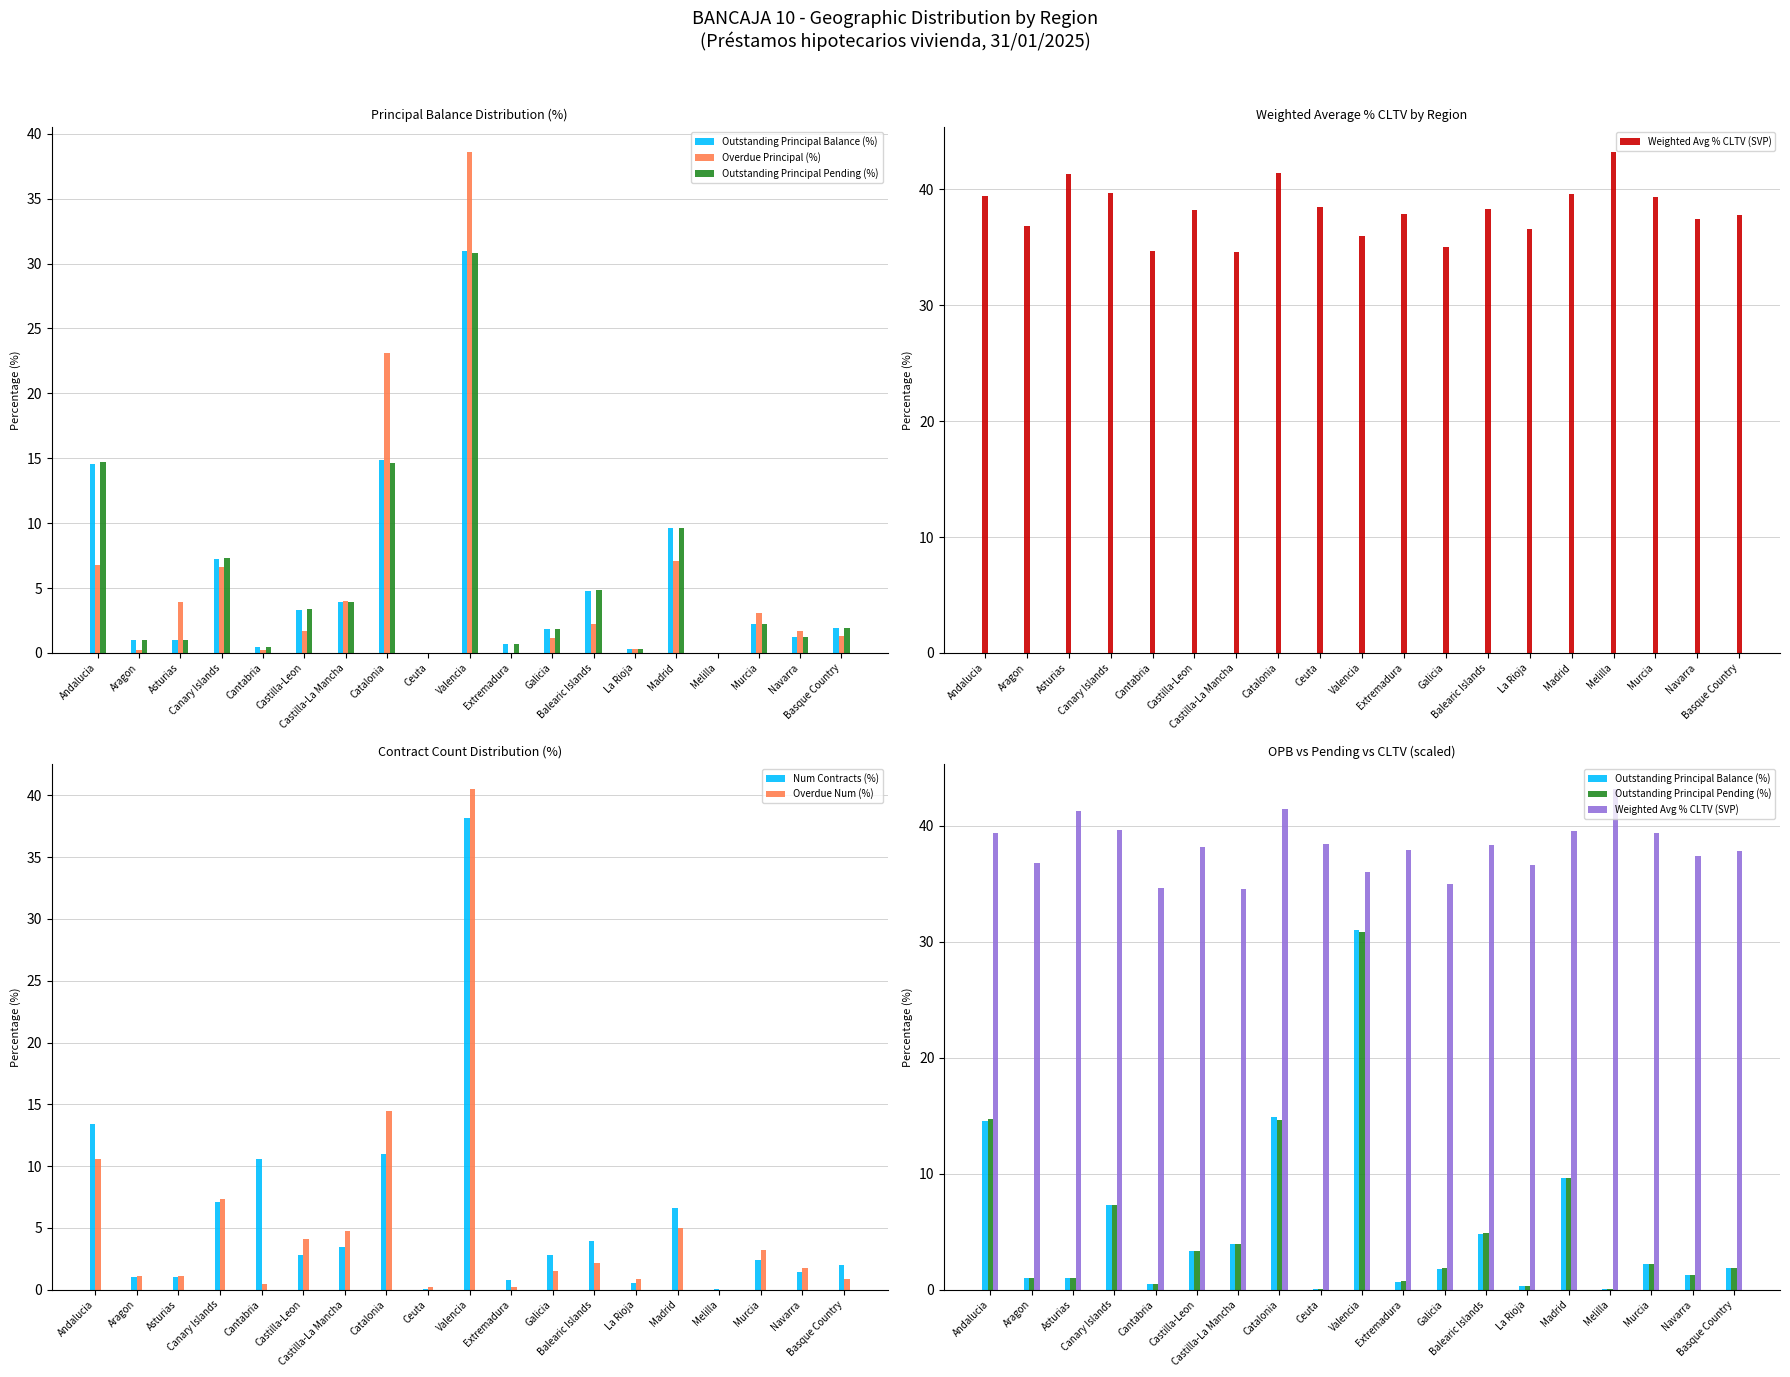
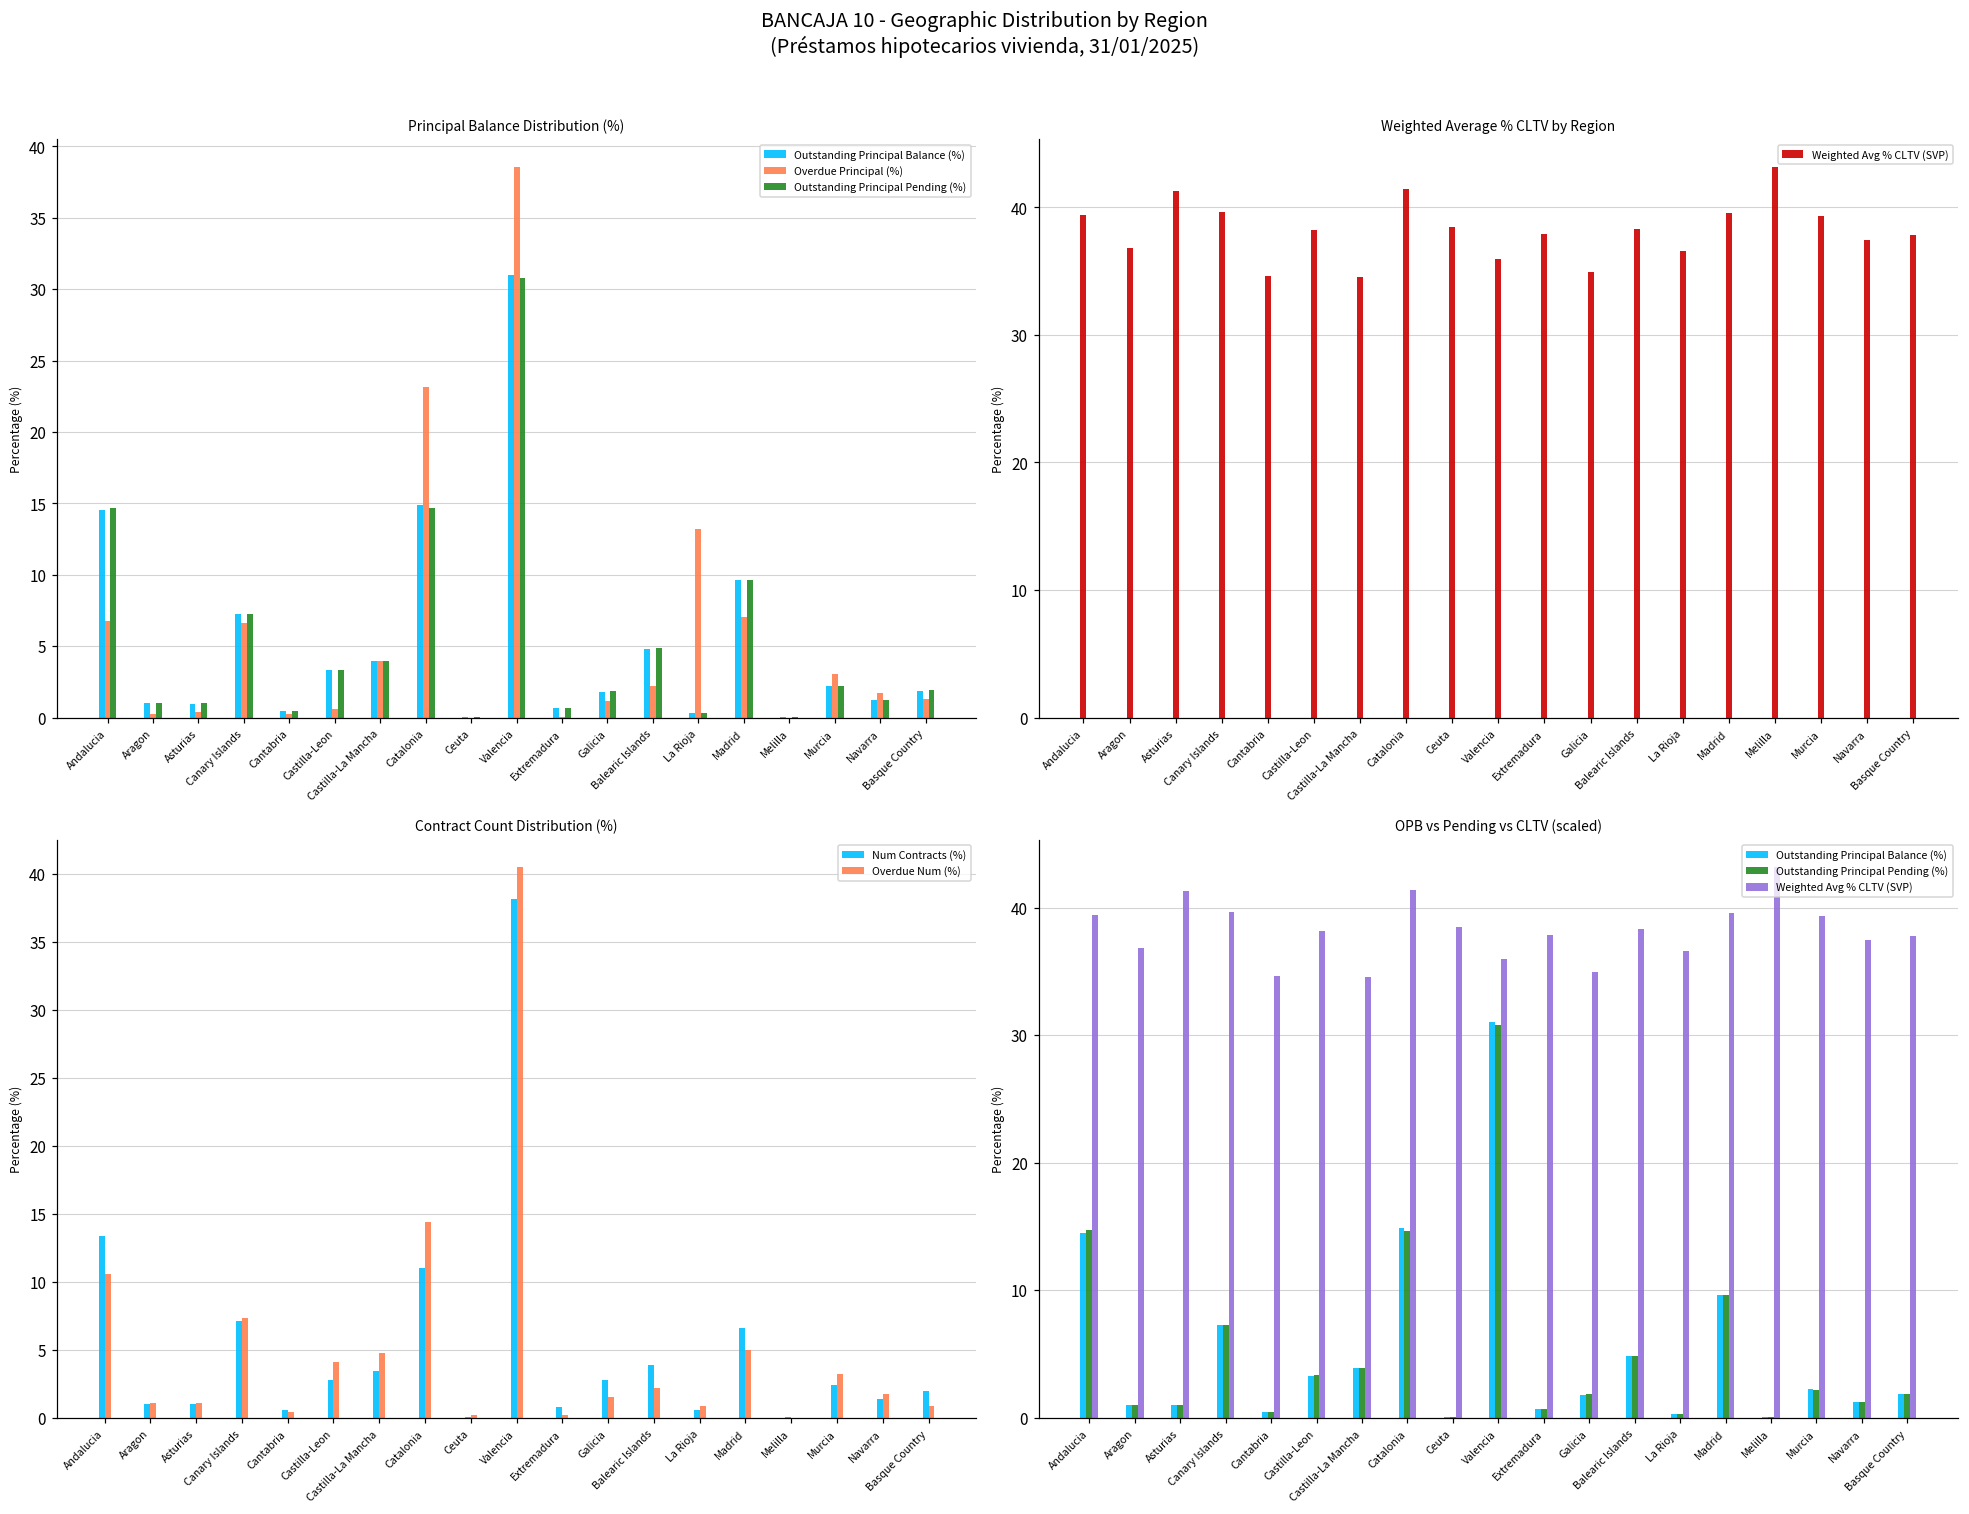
  {
    "Principal Balance Distribution (%)": {
      "Outstanding Principal Balance (%)": {
        "Andalucia": 14.5,
        "Aragon": 1.0,
        "Asturias": 1.0,
        "Canary Islands": 7.3,
        "Cantabria": 0.4,
        "Castilla-Leon": 3.3,
        "Castilla-La Mancha": 3.9,
        "Catalonia": 14.9,
        "Valencia": 31.0,
        "Extremadura": 0.7,
        "Galicia": 1.8,
        "Balearic Islands": 4.8,
        "La Rioja": 0.3,
        "Madrid": 9.6,
        "Murcia": 2.2,
        "Navarra": 1.3,
        "Basque Country": 1.9
      },
      "Overdue Principal (%)": {
        "Andalucia": 6.8,
        "Aragon": 0.2,
-       "Asturias": 4.0,
+       "Asturias": 0.4,
        "Canary Islands": 6.6,
        "Cantabria": 0.2,
-       "Castilla-Leon": 1.7,
+       "Castilla-Leon": 0.6,
        "Castilla-La Mancha": 4.0,
        "Catalonia": 23.1,
        "Ceuta": 0.0,
        "Valencia": 38.6,
        "Galicia": 1.2,
        "Balearic Islands": 2.2,
-       "La Rioja": 0.3,
+       "La Rioja": 13.2,
        "Madrid": 7.1,
        "Melilla": 0.0,
        "Murcia": 3.1,
        "Navarra": 1.7,
        "Basque Country": 1.3
      },
      "Outstanding Principal Pending (%)": {
        "Andalucia": 14.7,
        "Aragon": 1.0,
        "Asturias": 1.0,
        "Canary Islands": 7.3,
        "Cantabria": 0.4,
        "Castilla-Leon": 3.4,
        "Castilla-La Mancha": 3.9,
        "Catalonia": 14.7,
        "Valencia": 30.8,
        "Extremadura": 0.7,
        "Galicia": 1.8,
        "Balearic Islands": 4.9,
        "La Rioja": 0.3,
        "Madrid": 9.7,
        "Murcia": 2.2,
        "Navarra": 1.3,
        "Basque Country": 1.9
      }
    },
    "Weighted Average % CLTV by Region": {
      "Andalucia": 39.4,
      "Aragon": 36.8,
      "Asturias": 41.3,
      "Canary Islands": 39.7,
      "Cantabria": 34.6,
      "Castilla-Leon": 38.2,
      "Castilla-La Mancha": 34.6,
      "Catalonia": 41.4,
      "Ceuta": 38.5,
      "Valencia": 36.0,
      "Extremadura": 37.9,
      "Galicia": 35.0,
      "Balearic Islands": 38.3,
      "La Rioja": 36.6,
      "Madrid": 39.6,
      "Melilla": 43.2,
      "Murcia": 39.3,
      "Navarra": 37.4,
      "Basque Country": 37.8
    },
    "Contract Count Distribution (%)": {
      "Num Contracts (%)": {
        "Andalucia": 13.4,
        "Aragon": 1.0,
        "Asturias": 1.0,
        "Canary Islands": 7.1,
-       "Cantabria": 10.6,
+       "Cantabria": 0.6,
        "Castilla-Leon": 2.8,
        "Castilla-La Mancha": 3.4,
        "Catalonia": 11.0,
        "Valencia": 38.2,
        "Extremadura": 0.8,
        "Galicia": 2.8,
        "Balearic Islands": 3.9,
        "La Rioja": 0.5,
        "Madrid": 6.6,
        "Murcia": 2.4,
        "Navarra": 1.4,
        "Basque Country": 2.0
      },
      "Overdue Num (%)": {
        "Andalucia": 10.6,
        "Aragon": 1.1,
        "Asturias": 1.1,
        "Canary Islands": 7.3,
        "Cantabria": 0.4,
        "Castilla-Leon": 4.1,
        "Castilla-La Mancha": 4.7,
        "Catalonia": 14.4,
        "Ceuta": 0.2,
        "Valencia": 40.5,
        "Extremadura": 0.2,
        "Galicia": 1.5,
        "Balearic Islands": 2.2,
        "La Rioja": 0.9,
        "Madrid": 5.0,
        "Melilla": 0.0,
        "Murcia": 3.2,
        "Navarra": 1.7,
        "Basque Country": 0.9
      }
    },
    "OPB vs Pending vs CLTV (scaled)": {
      "Outstanding Principal Balance (%)": {
        "Andalucia": 14.5,
        "Aragon": 1.0,
        "Asturias": 1.0,
        "Canary Islands": 7.3,
        "Cantabria": 0.4,
        "Castilla-Leon": 3.3,
        "Castilla-La Mancha": 3.9,
        "Catalonia": 14.9,
        "Valencia": 31.0,
        "Extremadura": 0.7,
        "Galicia": 1.8,
        "Balearic Islands": 4.8,
        "La Rioja": 0.3,
        "Madrid": 9.6,
        "Murcia": 2.2,
        "Navarra": 1.3,
        "Basque Country": 1.9
      },
      "Outstanding Principal Pending (%)": {
        "Andalucia": 14.7,
        "Aragon": 1.0,
        "Asturias": 1.0,
        "Canary Islands": 7.3,
        "Cantabria": 0.4,
        "Castilla-Leon": 3.4,
        "Castilla-La Mancha": 3.9,
        "Catalonia": 14.7,
        "Valencia": 30.8,
        "Extremadura": 0.7,
        "Galicia": 1.8,
        "Balearic Islands": 4.9,
        "La Rioja": 0.3,
        "Madrid": 9.7,
        "Murcia": 2.2,
        "Navarra": 1.3,
        "Basque Country": 1.9
      },
      "Weighted Avg % CLTV (SVP)": {
        "Andalucia": 39.4,
        "Aragon": 36.8,
        "Asturias": 41.3,
        "Canary Islands": 39.7,
        "Cantabria": 34.6,
        "Castilla-Leon": 38.2,
        "Castilla-La Mancha": 34.6,
        "Catalonia": 41.4,
        "Ceuta": 38.5,
        "Valencia": 36.0,
        "Extremadura": 37.9,
        "Galicia": 35.0,
        "Balearic Islands": 38.3,
        "La Rioja": 36.6,
        "Madrid": 39.6,
        "Murcia": 39.3,
        "Navarra": 37.4,
        "Basque Country": 37.8
      }
    }
  }
